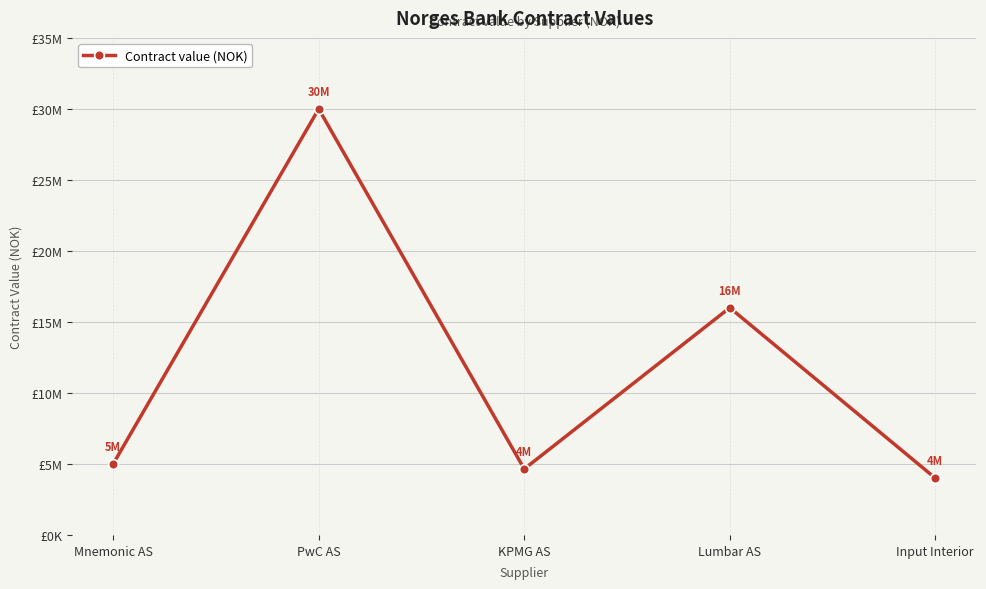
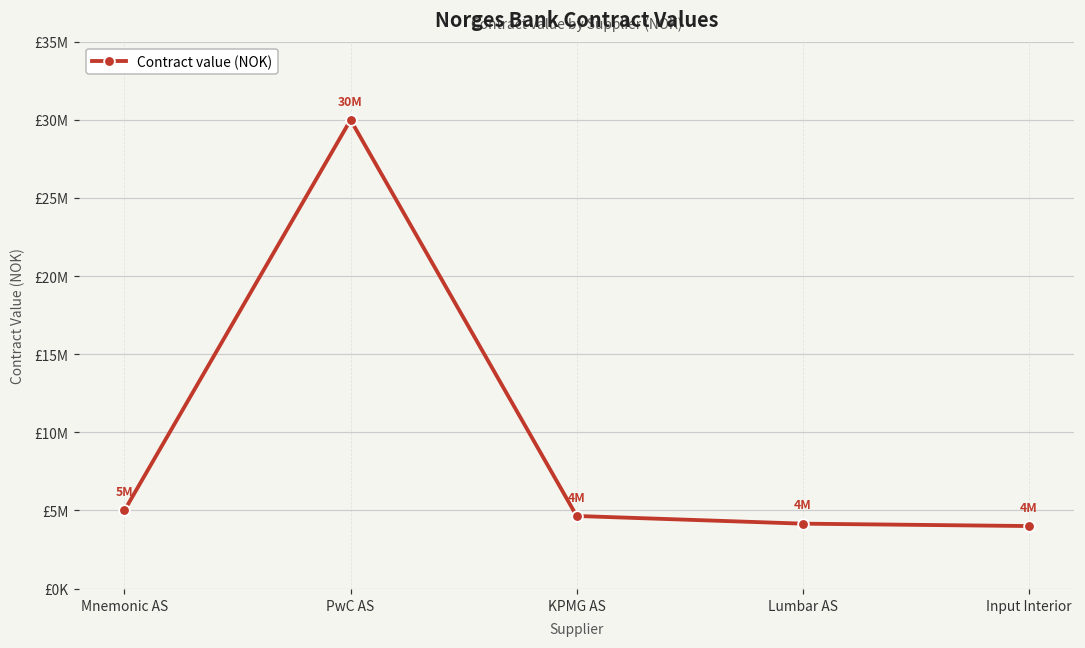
  {
    "Mnemonic AS": "5M",
    "PwC AS": "30M",
-   "Lumbar AS": "16M",
+   "Lumbar AS": "4M",
    "Input Interior": "4M"
  }
